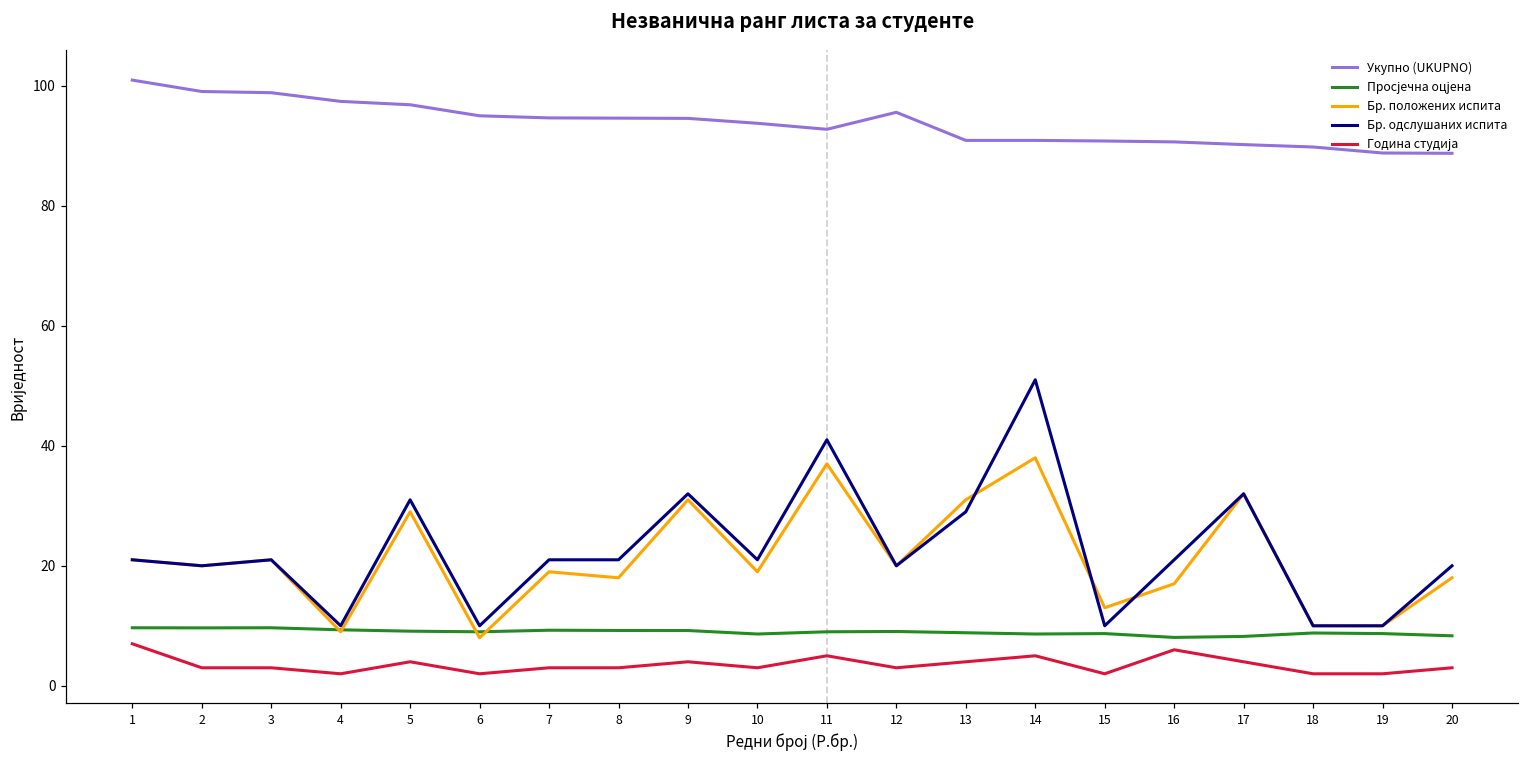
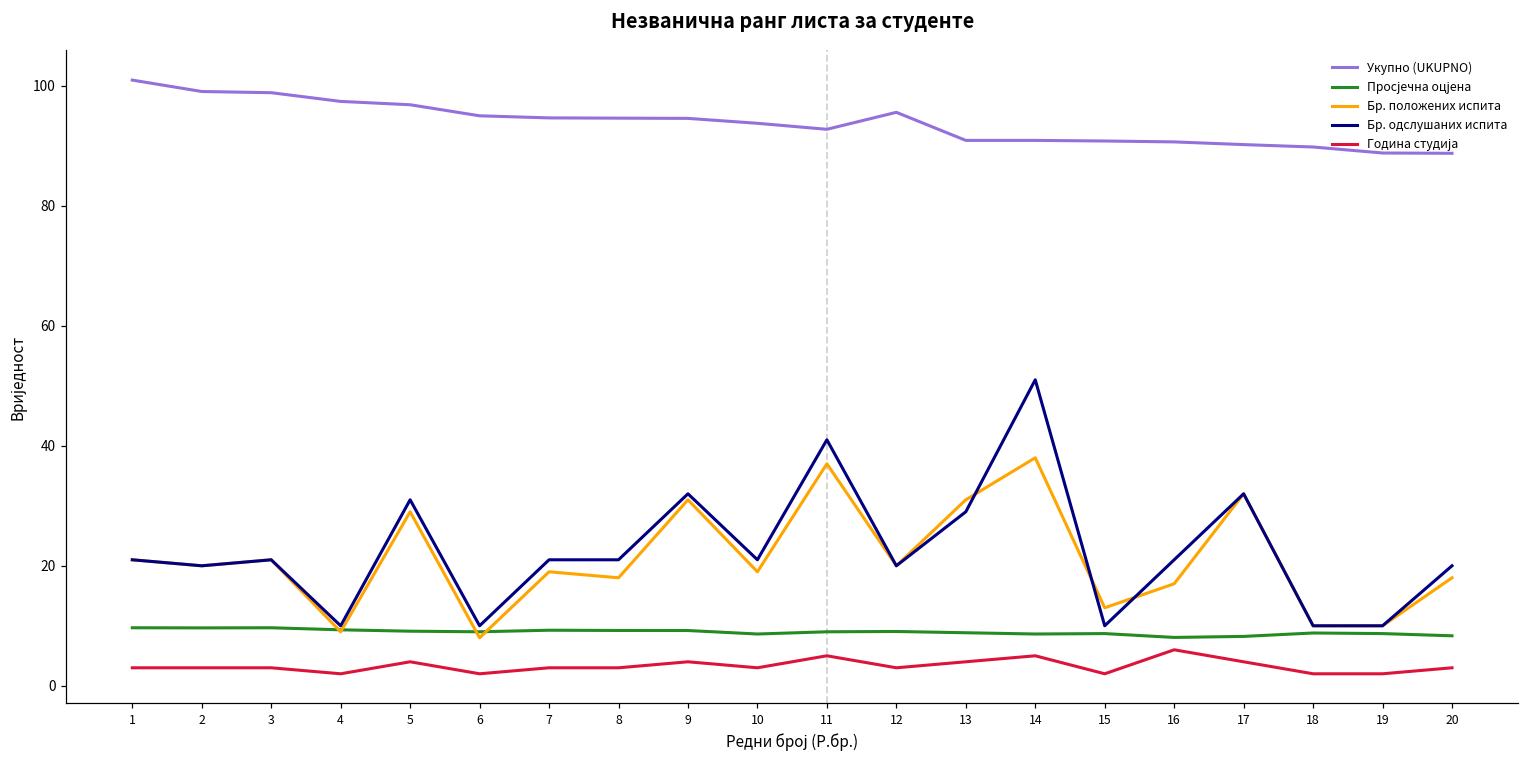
  {
    "Укупно (UKUPNO)": {
      "1": 101,
      "2": 99,
      "3": 99,
      "4": 97,
      "5": 97,
      "6": 95,
      "7": 95,
      "8": 95,
      "9": 95,
      "10": 94,
      "11": 93,
      "12": 96,
      "13": 91,
      "14": 91,
      "15": 91,
      "16": 91,
      "17": 90,
      "18": 90,
      "19": 89,
      "20": 89
    },
    "Просјечна оцјена": {
      "1": 10,
      "2": 10,
      "3": 10,
      "5": 9,
      "6": 9,
      "7": 9,
      "8": 9,
      "9": 9,
      "10": 9,
      "11": 9,
      "12": 9,
      "13": 9,
      "14": 9,
      "15": 9,
      "16": 8,
      "17": 8,
      "18": 9,
      "19": 9,
      "20": 8
    },
    "Бр. положених испита": {
      "5": 29,
      "6": 8,
      "7": 19,
      "8": 18,
      "9": 31,
      "10": 19,
      "11": 37,
      "13": 31,
      "14": 38,
      "15": 13,
      "16": 17,
      "20": 18
    },
    "Бр. одслушаних испита": {
      "4": 10,
      "5": 31,
      "6": 10,
      "7": 21,
      "8": 21,
      "9": 32,
      "10": 21,
      "11": 41,
      "13": 29,
      "14": 51,
      "15": 10,
      "16": 21,
      "20": 20
    },
    "Година студија": {
-     "1": 7,
+     "1": 3,
      "2": 3,
      "3": 3,
      "4": 2,
      "5": 4,
      "6": 2,
      "7": 3,
      "8": 3,
      "9": 4,
      "10": 3,
      "11": 5,
      "12": 3,
      "13": 4,
      "14": 5,
      "15": 2,
      "16": 6,
      "17": 4,
      "18": 2,
      "19": 2,
      "20": 3
    }
  }
